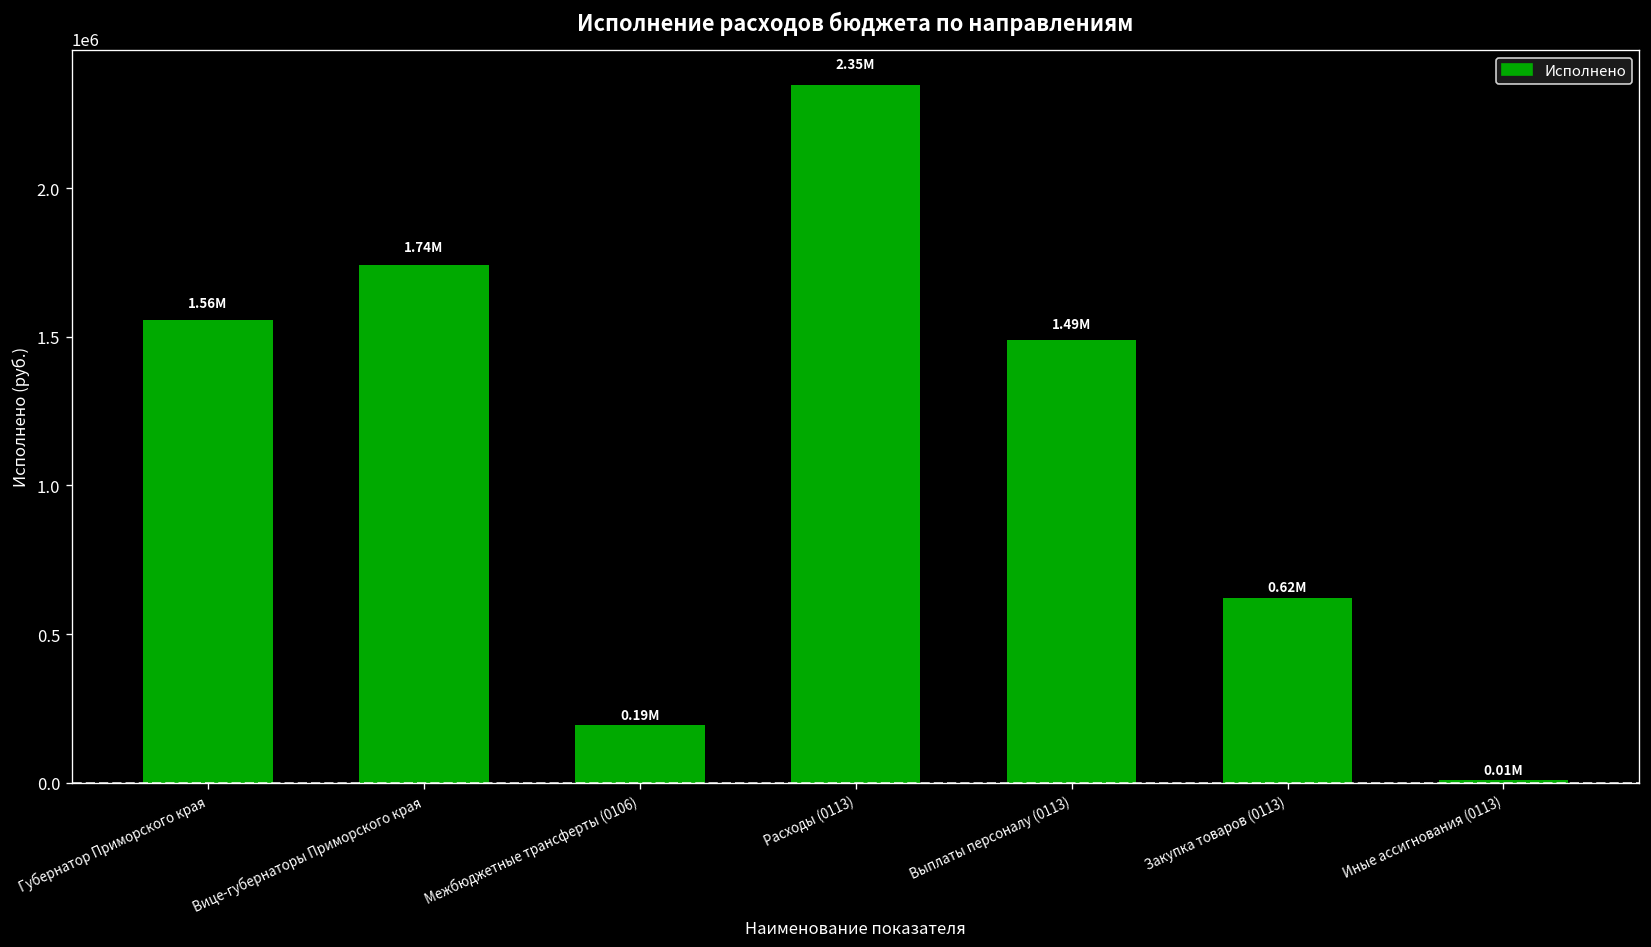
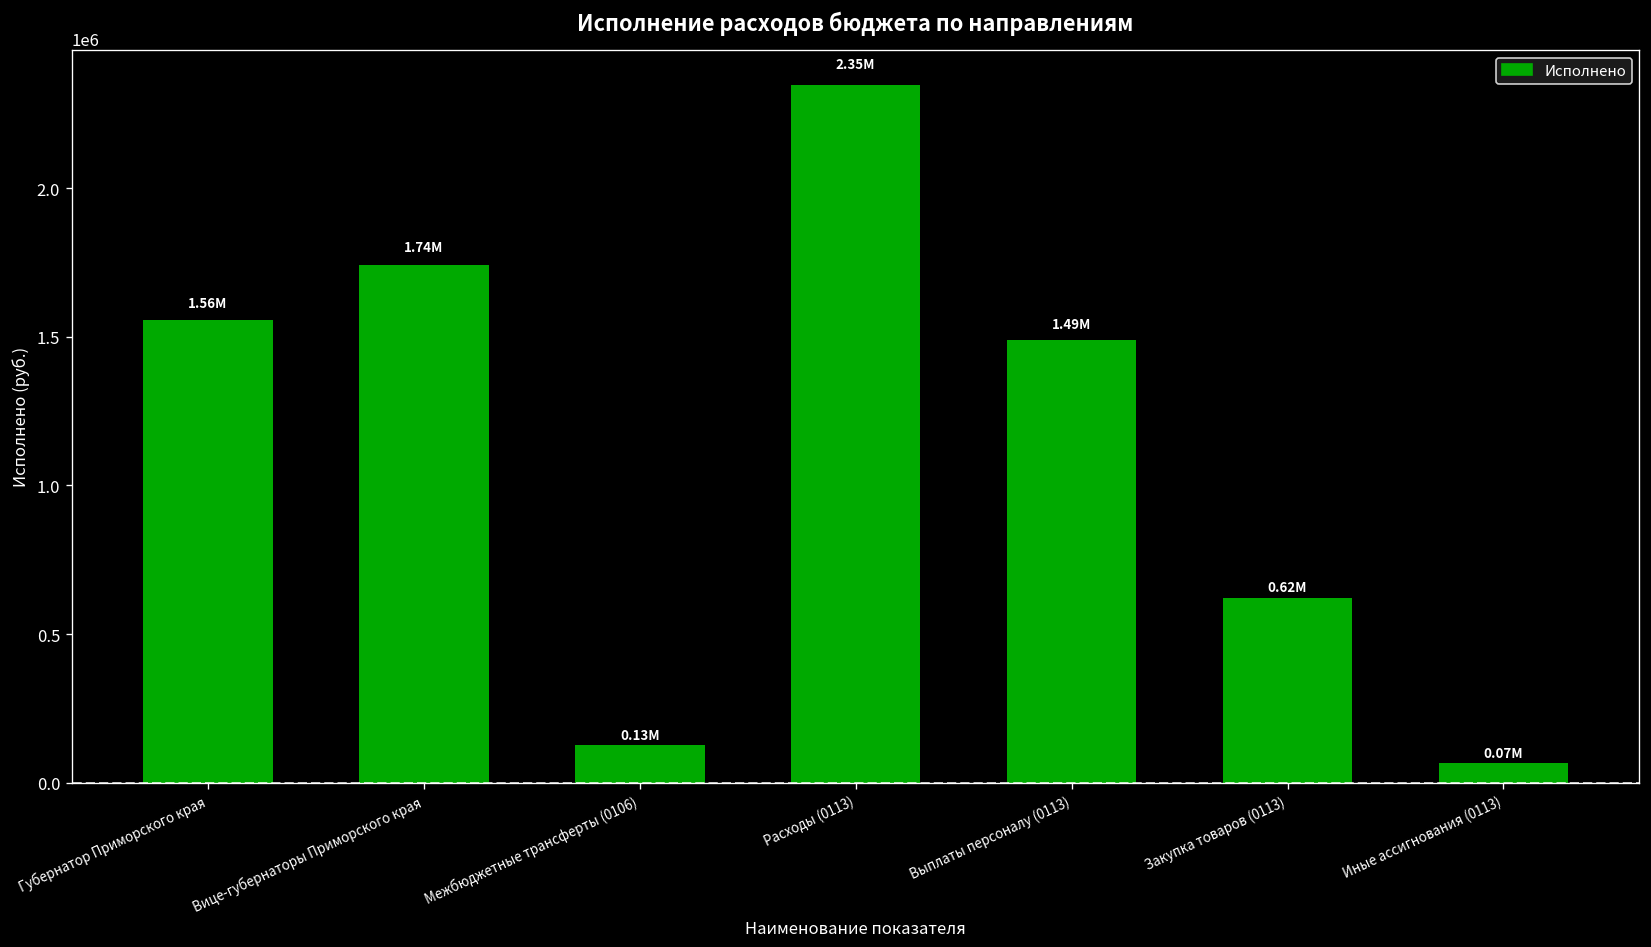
  {
    "Губернатор Приморского края": "1.56M",
    "Вице-губернаторы Приморского края": "1.74M",
-   "Межбюджетные трансферты (0106)": "0.19M",
+   "Межбюджетные трансферты (0106)": "0.13M",
    "Расходы (0113)": "2.35M",
    "Выплаты персоналу (0113)": "1.49M",
    "Закупка товаров (0113)": "0.62M",
-   "Иные ассигнования (0113)": "0.01M"
+   "Иные ассигнования (0113)": "0.07M"
  }
